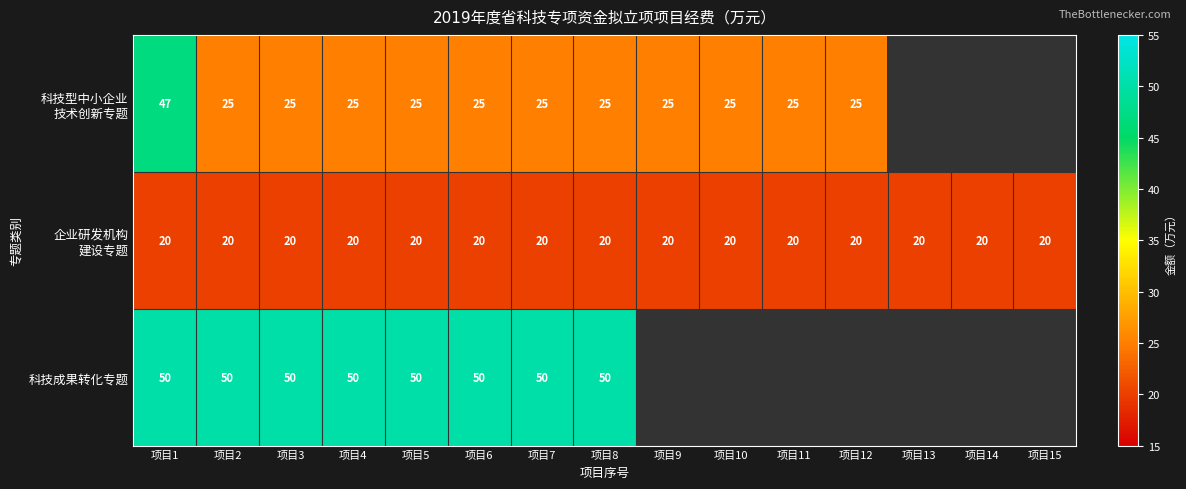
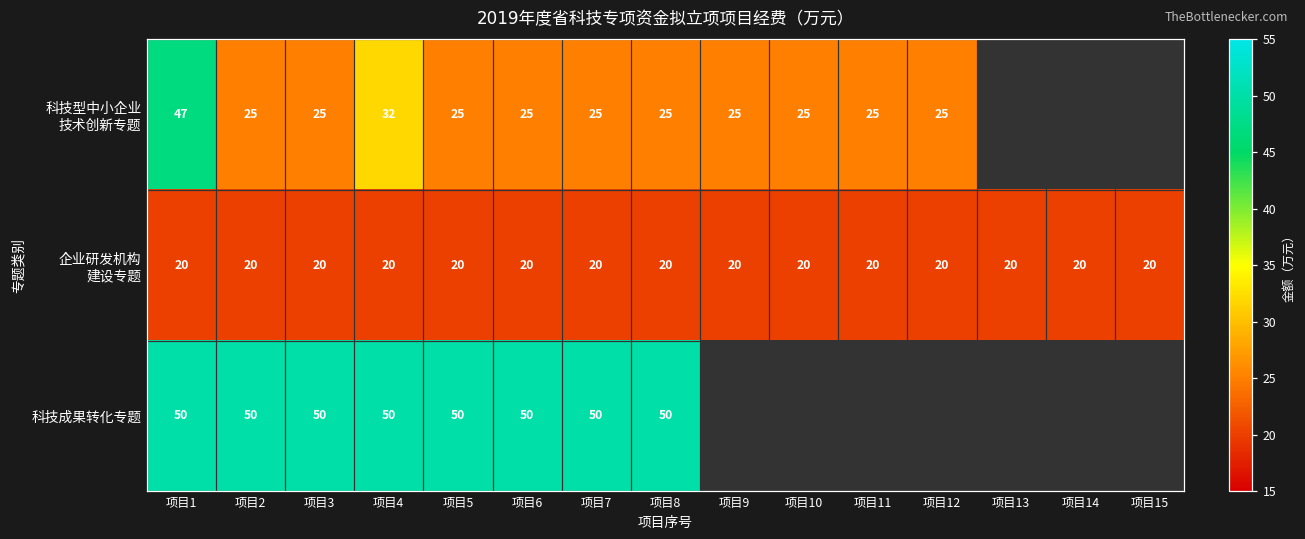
  {
    "科技型中小企业 技术创新专题": {
      "项目1": 47,
      "项目2": 25,
      "项目3": 25,
-     "项目4": 25,
+     "项目4": 32,
      "项目5": 25,
      "项目6": 25,
      "项目7": 25,
      "项目8": 25,
      "项目9": 25,
      "项目10": 25,
      "项目11": 25,
      "项目12": 25
    },
    "企业研发机构 建设专题": {
      "项目1": 20,
      "项目2": 20,
      "项目3": 20,
      "项目4": 20,
      "项目5": 20,
      "项目6": 20,
      "项目7": 20,
      "项目8": 20,
      "项目9": 20,
      "项目10": 20,
      "项目11": 20,
      "项目12": 20,
      "项目13": 20,
      "项目14": 20,
      "项目15": 20
    },
    "科技成果转化专题": {
      "项目1": 50,
      "项目2": 50,
      "项目3": 50,
      "项目4": 50,
      "项目5": 50,
      "项目6": 50,
      "项目7": 50,
      "项目8": 50
    }
  }
